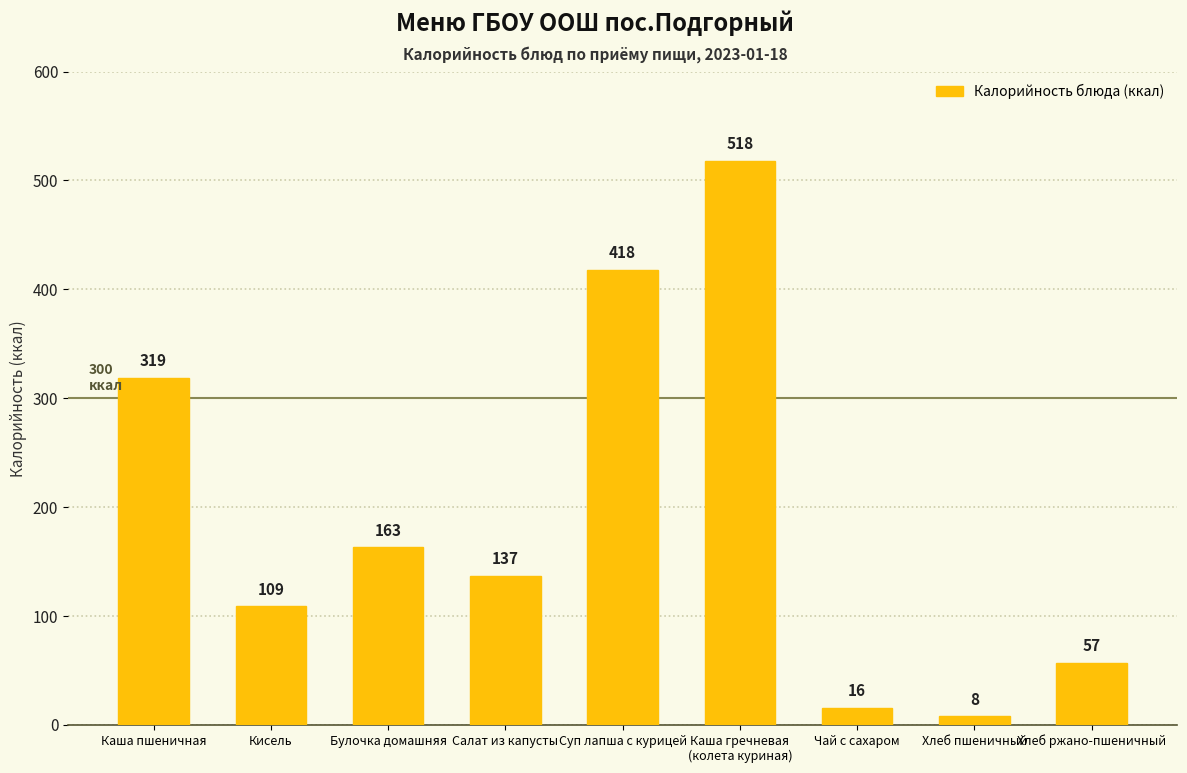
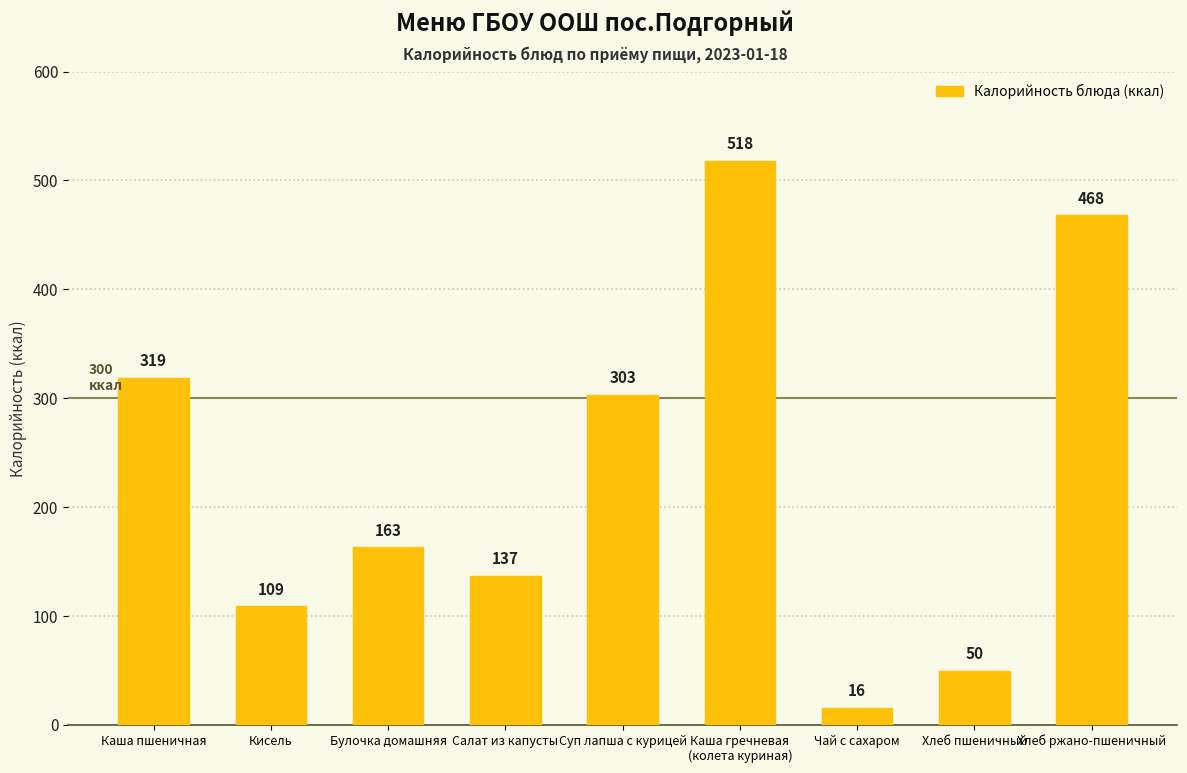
  {
    "Каша пшеничная": 319,
    "Кисель": 109,
    "Булочка домашняя": 163,
    "Салат из капусты": 137,
-   "Суп лапша с курицей": 418,
+   "Суп лапша с курицей": 303,
    "Каша гречневая (колета куриная)": 518,
    "Чай с сахаром": 16,
-   "Хлеб пшеничный": 8,
-   "Хлеб ржано-пшеничный": 57
+   "Хлеб пшеничный": 50,
+   "Хлеб ржано-пшеничный": 468
  }
